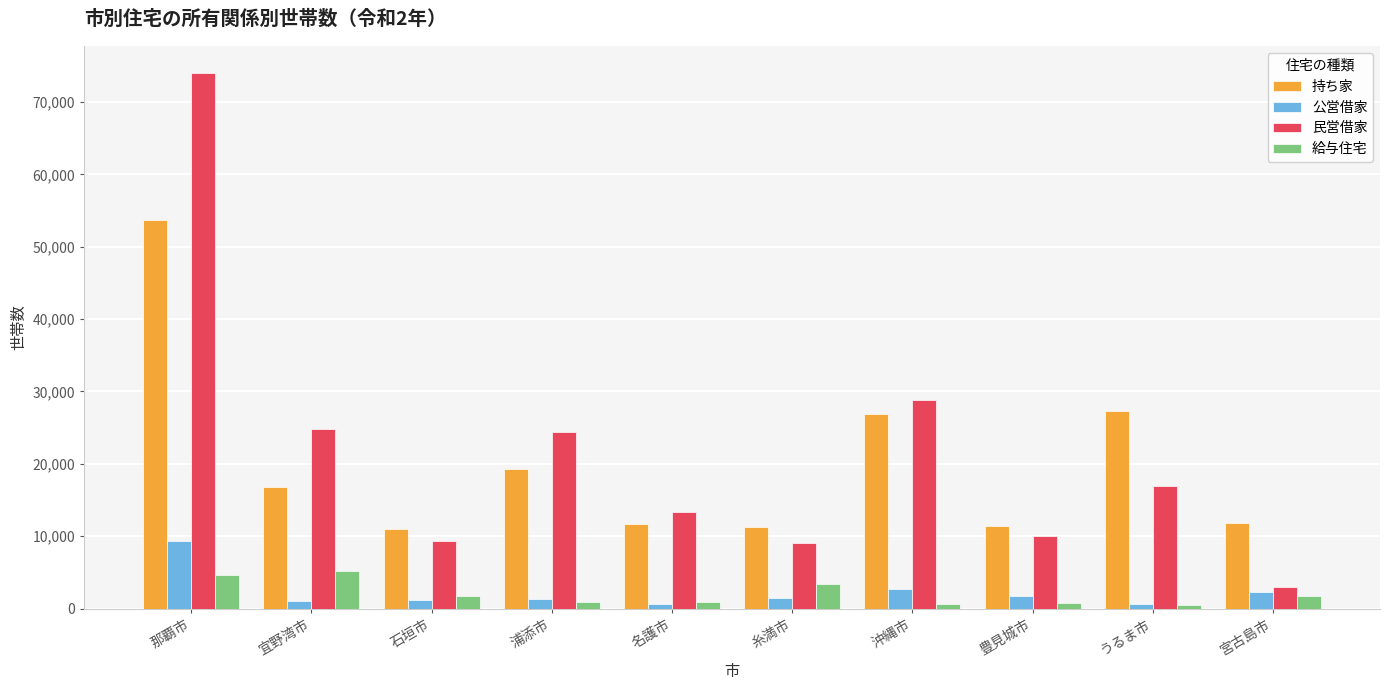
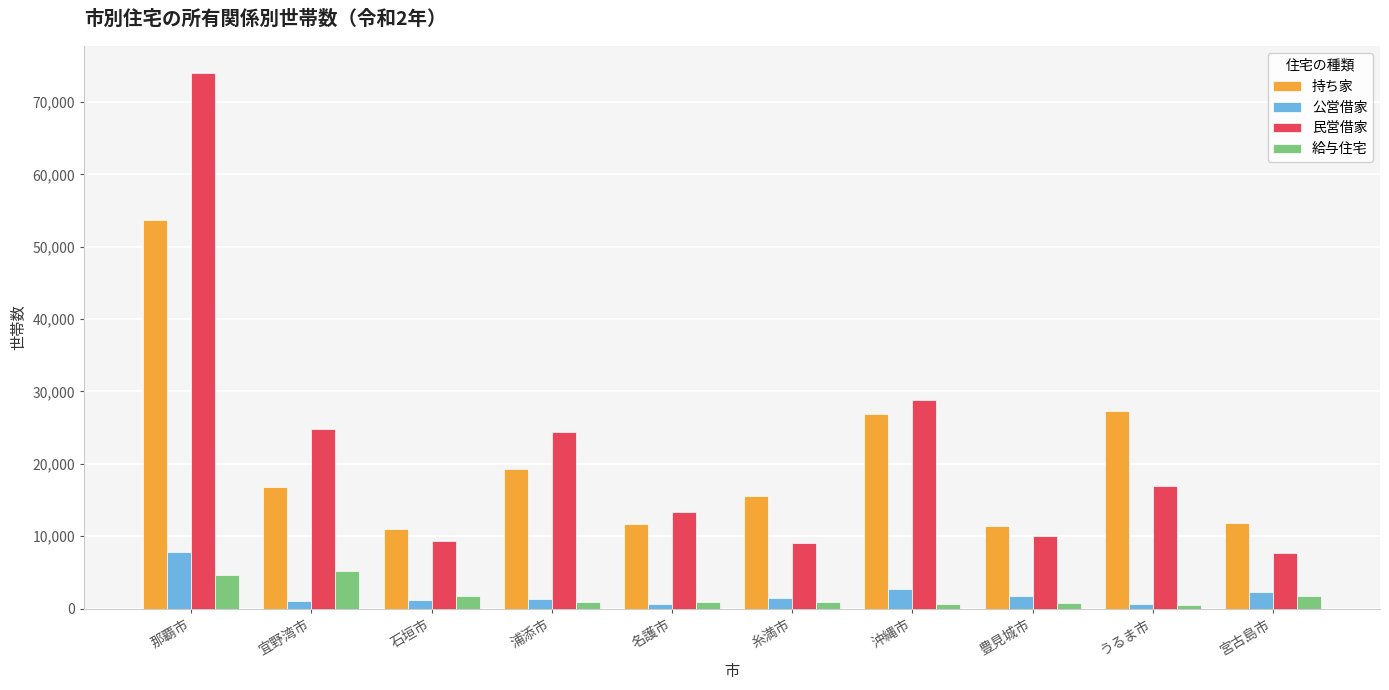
  {
    "持ち家": {
      "那覇市": "54,000",
      "宜野湾市": "17,000",
      "石垣市": "11,000",
      "浦添市": "19,000",
      "名護市": "12,000",
-     "糸満市": "11,000",
+     "糸満市": "16,000",
      "沖縄市": "27,000",
      "豊見城市": "11,000",
      "うるま市": "27,000",
      "宮古島市": "12,000"
    },
    "公営借家": {
-     "那覇市": "9,000",
+     "那覇市": "8,000",
      "宜野湾市": "1,000",
      "石垣市": "1,000",
      "浦添市": "1,000",
      "名護市": "1,000",
      "糸満市": "1,000",
      "沖縄市": "3,000",
      "豊見城市": "2,000",
      "うるま市": "1,000",
      "宮古島市": "2,000"
    },
    "民営借家": {
      "那覇市": "74,000",
      "宜野湾市": "25,000",
      "石垣市": "9,000",
      "浦添市": "24,000",
      "名護市": "13,000",
      "糸満市": "9,000",
      "沖縄市": "29,000",
      "豊見城市": "10,000",
      "うるま市": "17,000",
-     "宮古島市": "3,000"
+     "宮古島市": "8,000"
    },
    "給与住宅": {
      "那覇市": "5,000",
      "宜野湾市": "5,000",
      "石垣市": "2,000",
      "浦添市": "1,000",
      "名護市": "1,000",
-     "糸満市": "3,000",
+     "糸満市": "1,000",
      "沖縄市": "1,000",
      "豊見城市": "1,000",
      "うるま市": "0",
      "宮古島市": "2,000"
    }
  }
